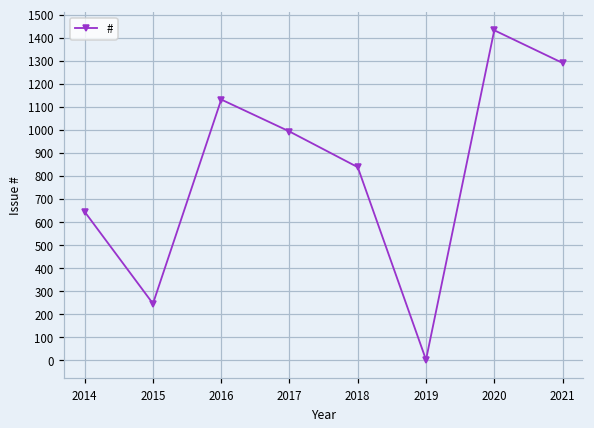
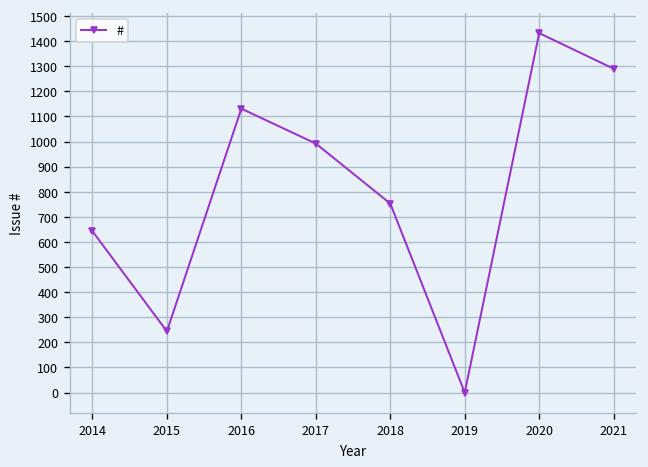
  {
    "2014": 640,
    "2015": 240,
    "2016": 1130,
    "2017": 990,
-   "2018": 840,
+   "2018": 750,
    "2019": 0,
    "2020": 1430,
    "2021": 1290
  }
